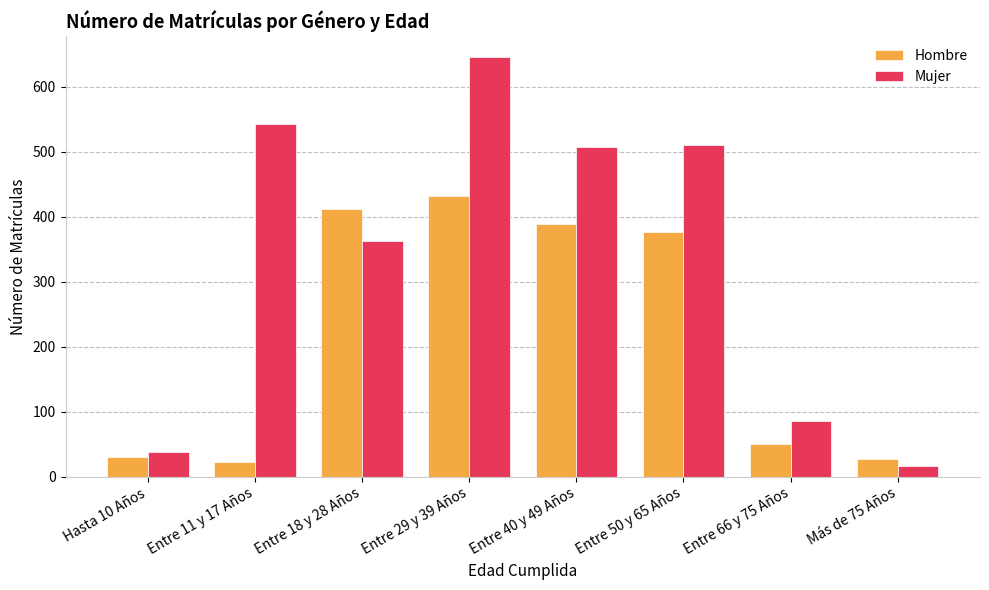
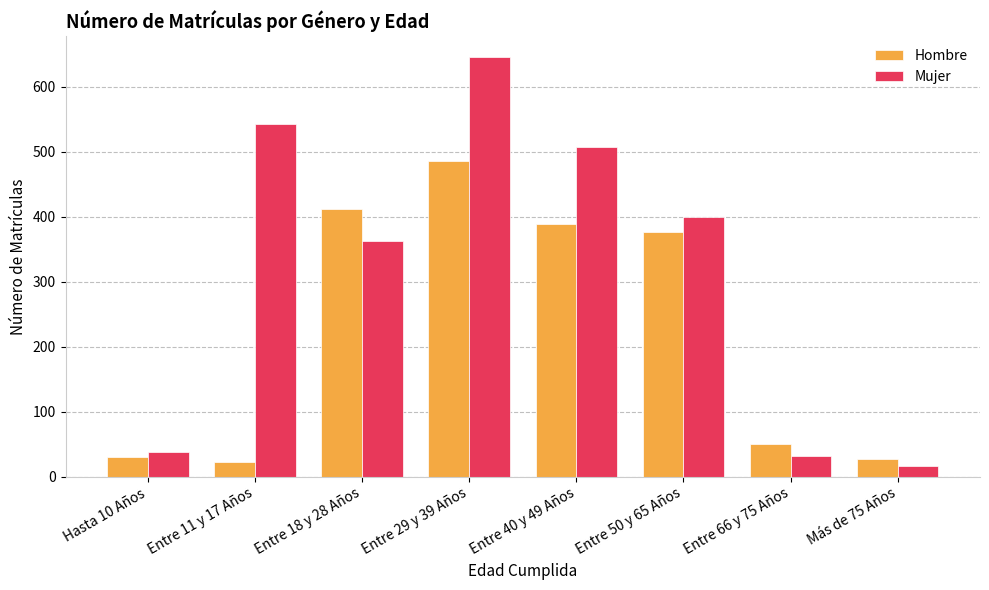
  {
    "Hombre": {
      "Hasta 10 Años": 30,
      "Entre 11 y 17 Años": 20,
      "Entre 18 y 28 Años": 410,
-     "Entre 29 y 39 Años": 430,
+     "Entre 29 y 39 Años": 490,
      "Entre 40 y 49 Años": 390,
      "Entre 50 y 65 Años": 380,
      "Entre 66 y 75 Años": 50,
      "Más de 75 Años": 30
    },
    "Mujer": {
      "Hasta 10 Años": 40,
      "Entre 11 y 17 Años": 540,
      "Entre 18 y 28 Años": 360,
      "Entre 29 y 39 Años": 650,
      "Entre 40 y 49 Años": 510,
-     "Entre 50 y 65 Años": 510,
-     "Entre 66 y 75 Años": 90,
+     "Entre 50 y 65 Años": 400,
+     "Entre 66 y 75 Años": 30,
      "Más de 75 Años": 20
    }
  }
